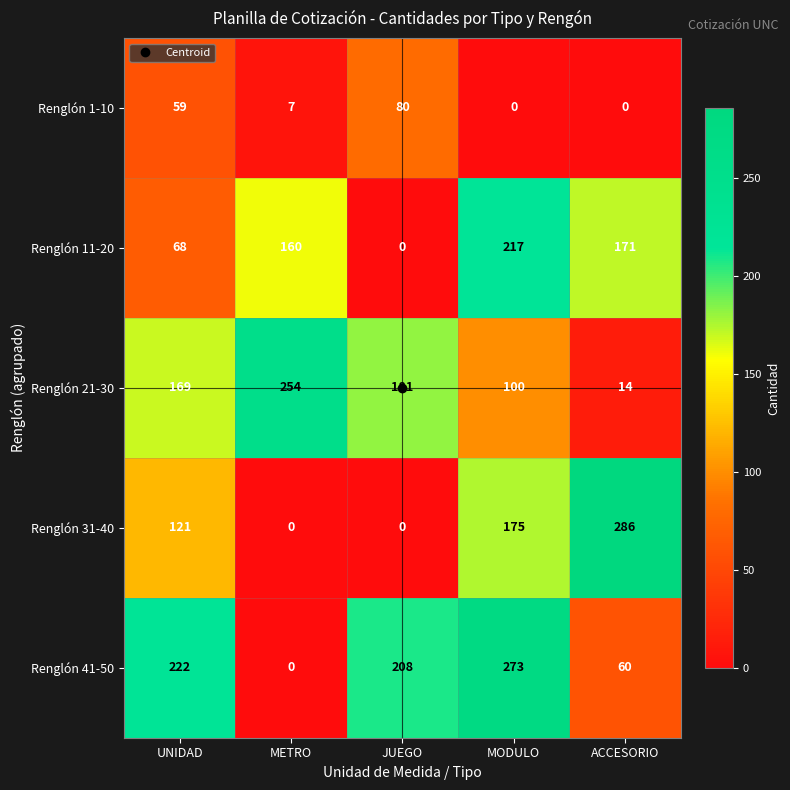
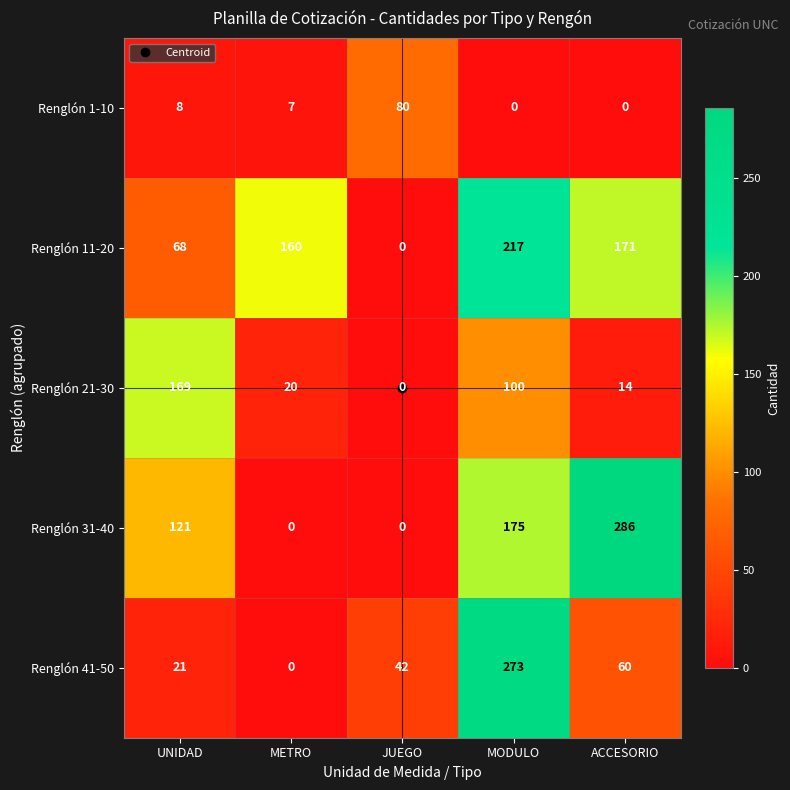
  {
    "Renglón 1-10": {
-     "UNIDAD": 59,
+     "UNIDAD": 8,
      "METRO": 7,
      "JUEGO": 80,
      "MODULO": 0,
      "ACCESORIO": 0
    },
    "Renglón 11-20": {
      "UNIDAD": 68,
      "METRO": 160,
      "JUEGO": 0,
      "MODULO": 217,
      "ACCESORIO": 171
    },
    "Renglón 21-30": {
      "UNIDAD": 169,
-     "METRO": 254,
-     "JUEGO": 181,
+     "METRO": 20,
+     "JUEGO": 0,
      "MODULO": 100,
      "ACCESORIO": 14
    },
    "Renglón 31-40": {
      "UNIDAD": 121,
      "METRO": 0,
      "JUEGO": 0,
      "MODULO": 175,
      "ACCESORIO": 286
    },
    "Renglón 41-50": {
-     "UNIDAD": 222,
+     "UNIDAD": 21,
      "METRO": 0,
-     "JUEGO": 208,
+     "JUEGO": 42,
      "MODULO": 273,
      "ACCESORIO": 60
    }
  }
